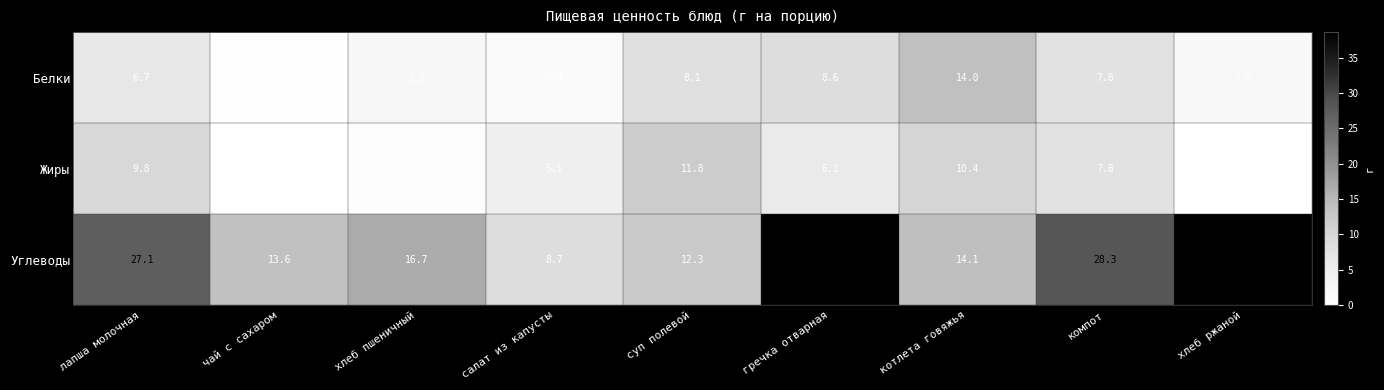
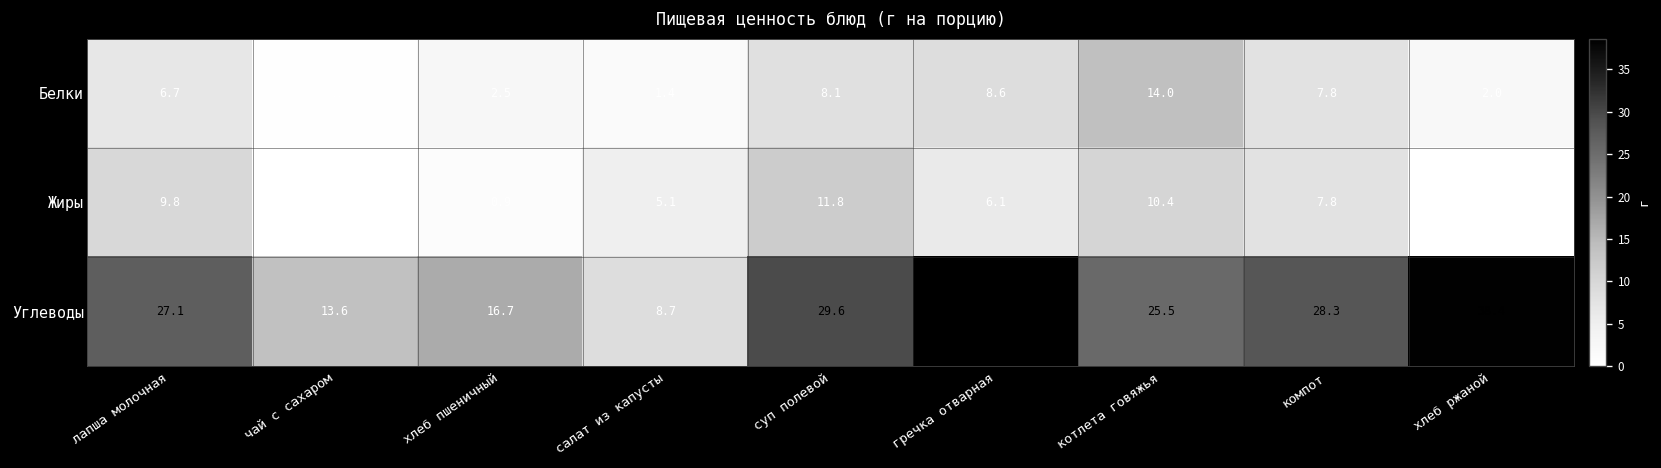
  {
    "Белки": {
      "котлета говяжья": 14.0
    },
    "Жиры": {
      "суп полевой": 11.8
    },
    "Углеводы": {
      "лапша молочная": 27.1,
      "чай с сахаром": 13.6,
      "хлеб пшеничный": 16.7,
-     "суп полевой": 12.3,
-     "котлета говяжья": 14.1,
+     "суп полевой": 29.6,
+     "котлета говяжья": 25.5,
      "компот": 28.3
    }
  }
